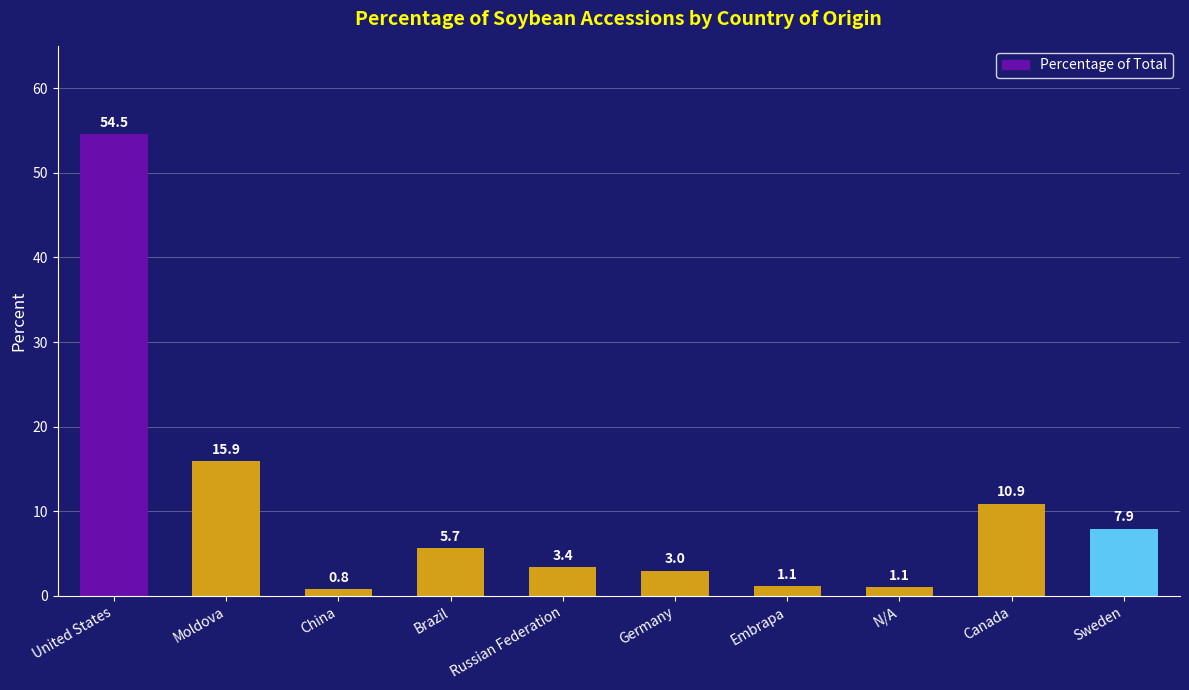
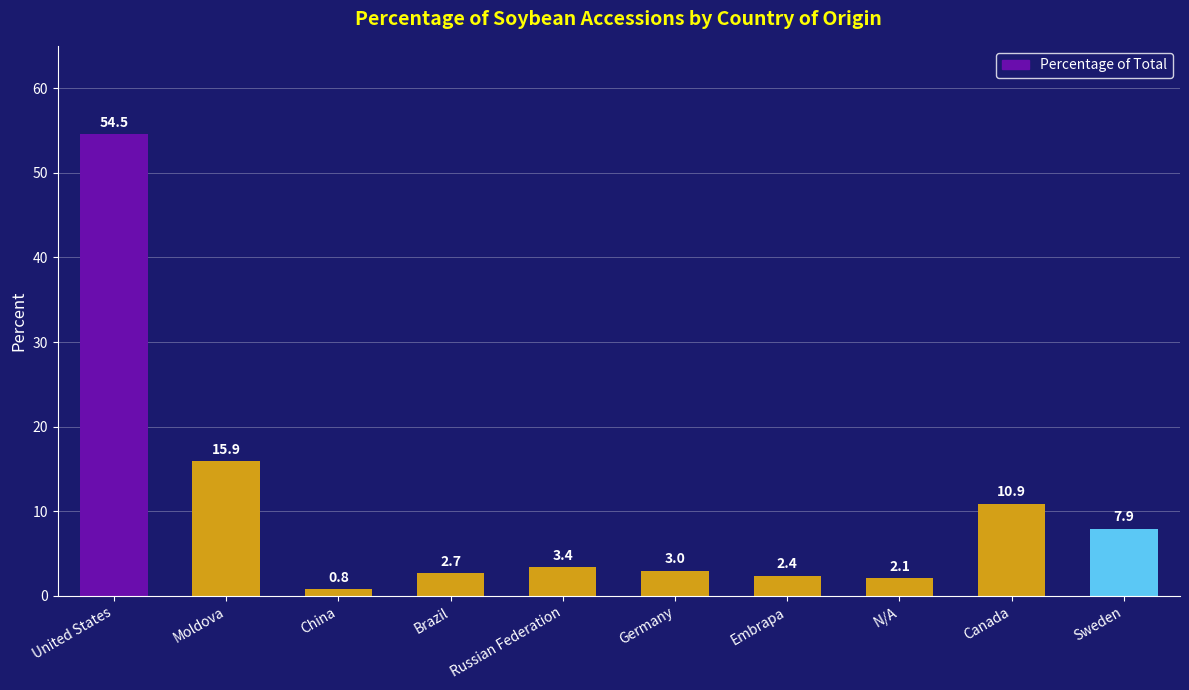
  {
    "United States": 54.5,
    "Moldova": 15.9,
    "China": 0.8,
-   "Brazil": 5.7,
+   "Brazil": 2.7,
    "Russian Federation": 3.4,
    "Germany": 3.0,
-   "Embrapa": 1.1,
-   "N/A": 1.1,
+   "Embrapa": 2.4,
+   "N/A": 2.1,
    "Canada": 10.9,
    "Sweden": 7.9
  }
